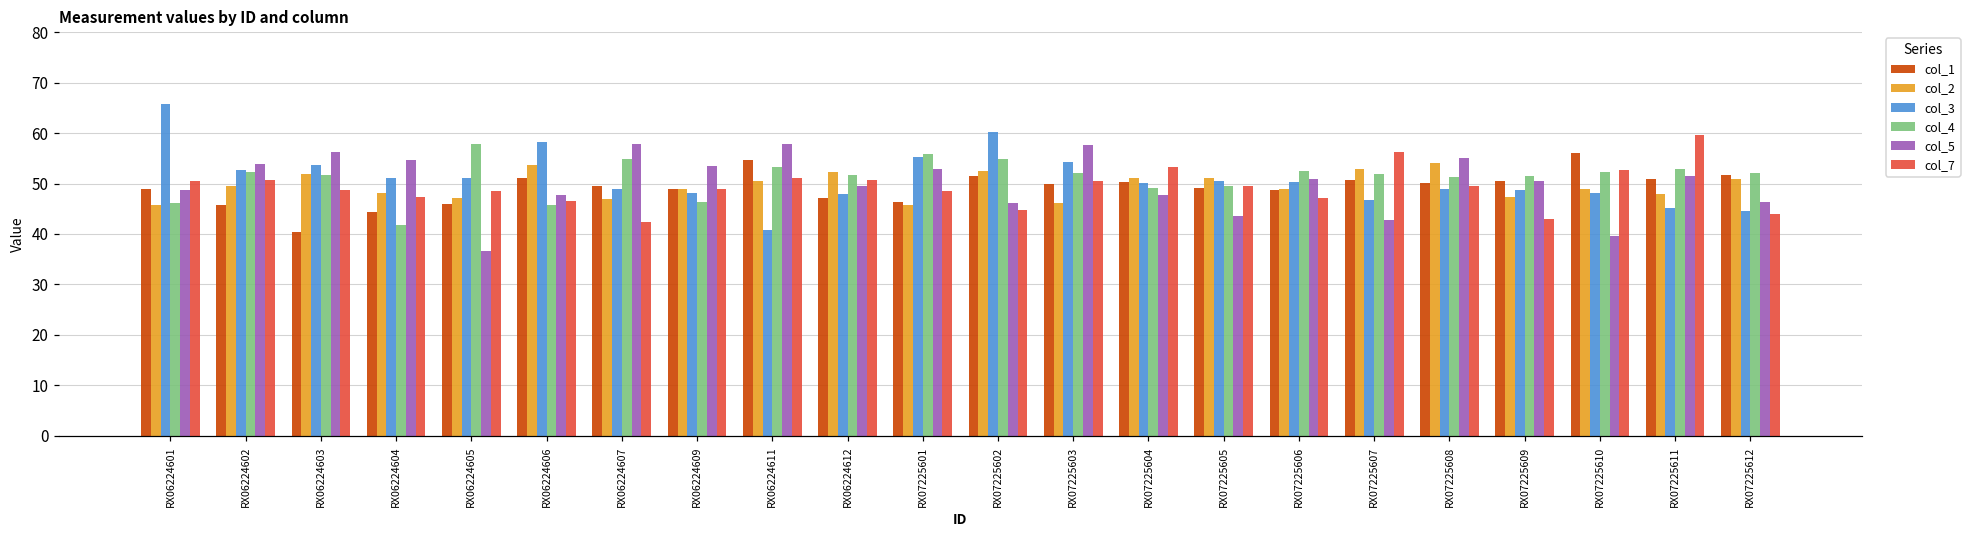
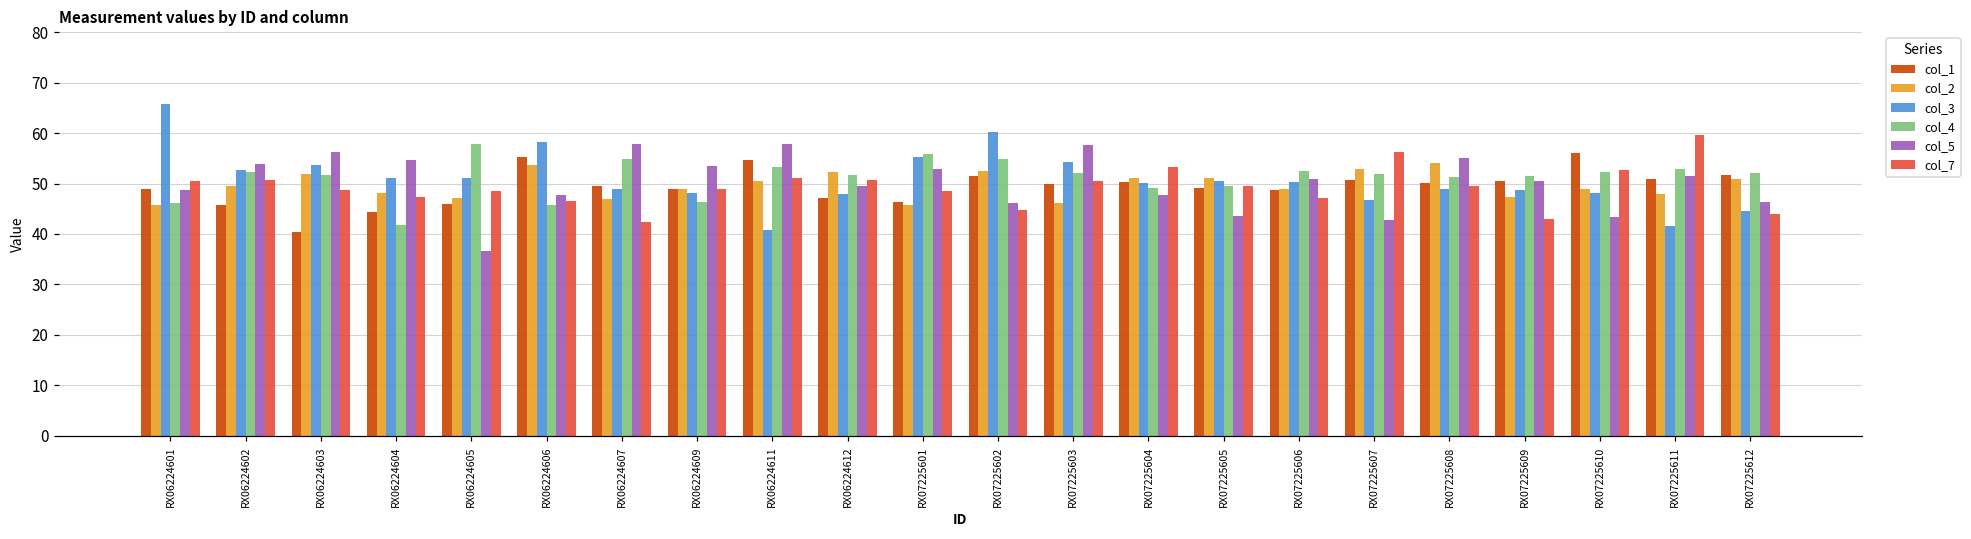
  {
    "col_1": {
      "RX06224601": 49,
      "RX06224602": 46,
      "RX06224603": 40,
      "RX06224604": 44,
      "RX06224605": 46,
-     "RX06224606": 51,
+     "RX06224606": 55,
      "RX06224607": 50,
      "RX06224609": 49,
      "RX06224611": 55,
      "RX06224612": 47,
      "RX07225601": 46,
      "RX07225602": 51,
      "RX07225603": 50,
      "RX07225604": 50,
      "RX07225605": 49,
      "RX07225606": 49,
      "RX07225607": 51,
      "RX07225608": 50,
      "RX07225609": 51,
      "RX07225610": 56,
      "RX07225611": 51,
      "RX07225612": 52
    },
    "col_2": {
      "RX06224601": 46,
      "RX06224602": 50,
      "RX06224603": 52,
      "RX06224604": 48,
      "RX06224605": 47,
      "RX06224606": 54,
      "RX06224607": 47,
      "RX06224609": 49,
      "RX06224611": 51,
      "RX06224612": 52,
      "RX07225601": 46,
      "RX07225602": 52,
      "RX07225603": 46,
      "RX07225604": 51,
      "RX07225605": 51,
      "RX07225606": 49,
      "RX07225607": 53,
      "RX07225608": 54,
      "RX07225609": 47,
      "RX07225610": 49,
      "RX07225611": 48,
      "RX07225612": 51
    },
    "col_3": {
      "RX06224601": 66,
      "RX06224602": 53,
      "RX06224603": 54,
      "RX06224604": 51,
      "RX06224605": 51,
      "RX06224606": 58,
      "RX06224607": 49,
      "RX06224609": 48,
      "RX06224611": 41,
      "RX06224612": 48,
      "RX07225601": 55,
      "RX07225602": 60,
      "RX07225603": 54,
      "RX07225604": 50,
      "RX07225605": 51,
      "RX07225606": 50,
      "RX07225607": 47,
      "RX07225608": 49,
      "RX07225609": 49,
      "RX07225610": 48,
-     "RX07225611": 45,
+     "RX07225611": 42,
      "RX07225612": 45
    },
    "col_4": {
      "RX06224601": 46,
      "RX06224602": 52,
      "RX06224603": 52,
      "RX06224604": 42,
      "RX06224605": 58,
      "RX06224606": 46,
      "RX06224607": 55,
      "RX06224609": 46,
      "RX06224611": 53,
      "RX06224612": 52,
      "RX07225601": 56,
      "RX07225602": 55,
      "RX07225603": 52,
      "RX07225604": 49,
      "RX07225605": 50,
      "RX07225606": 53,
      "RX07225607": 52,
      "RX07225608": 51,
      "RX07225609": 51,
      "RX07225610": 52,
      "RX07225611": 53,
      "RX07225612": 52
    },
    "col_5": {
      "RX06224601": 49,
      "RX06224602": 54,
      "RX06224603": 56,
      "RX06224604": 55,
      "RX06224605": 37,
      "RX06224606": 48,
      "RX06224607": 58,
      "RX06224609": 54,
      "RX06224611": 58,
      "RX06224612": 50,
      "RX07225601": 53,
      "RX07225602": 46,
      "RX07225603": 58,
      "RX07225604": 48,
      "RX07225605": 44,
      "RX07225606": 51,
      "RX07225607": 43,
      "RX07225608": 55,
      "RX07225609": 51,
-     "RX07225610": 40,
+     "RX07225610": 43,
      "RX07225611": 52,
      "RX07225612": 46
    },
    "col_7": {
      "RX06224601": 51,
      "RX06224602": 51,
      "RX06224603": 49,
      "RX06224604": 47,
      "RX06224605": 49,
      "RX06224606": 47,
      "RX06224607": 42,
      "RX06224609": 49,
      "RX06224611": 51,
      "RX06224612": 51,
      "RX07225601": 49,
      "RX07225602": 45,
      "RX07225603": 51,
      "RX07225604": 53,
      "RX07225605": 50,
      "RX07225606": 47,
      "RX07225607": 56,
      "RX07225608": 50,
      "RX07225609": 43,
      "RX07225610": 53,
      "RX07225611": 60,
      "RX07225612": 44
    }
  }
